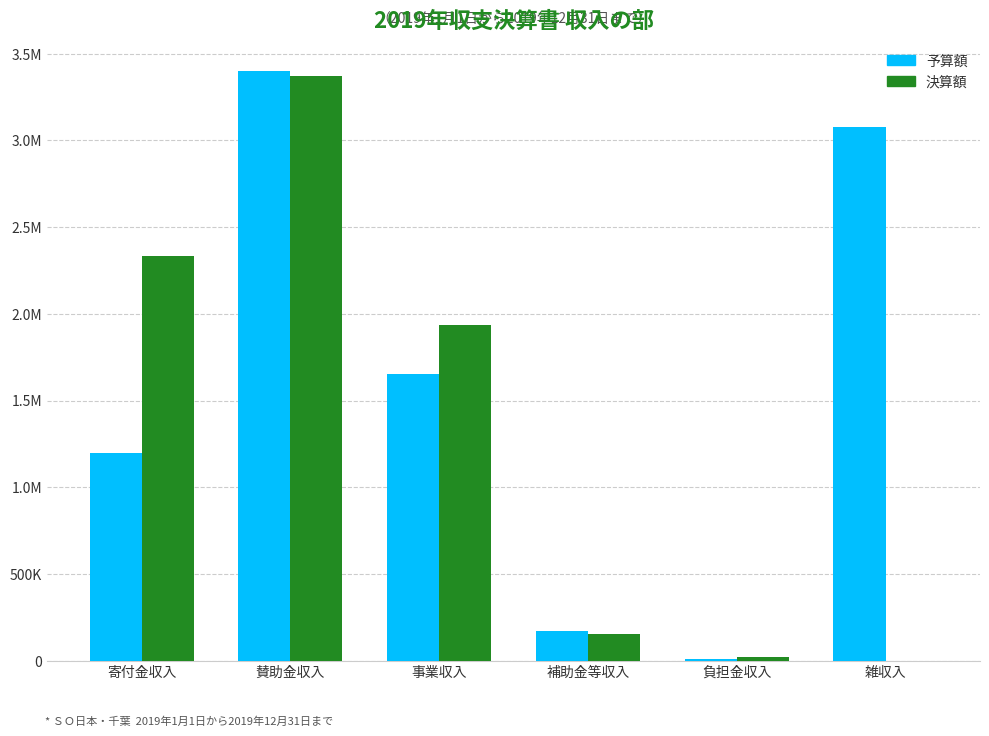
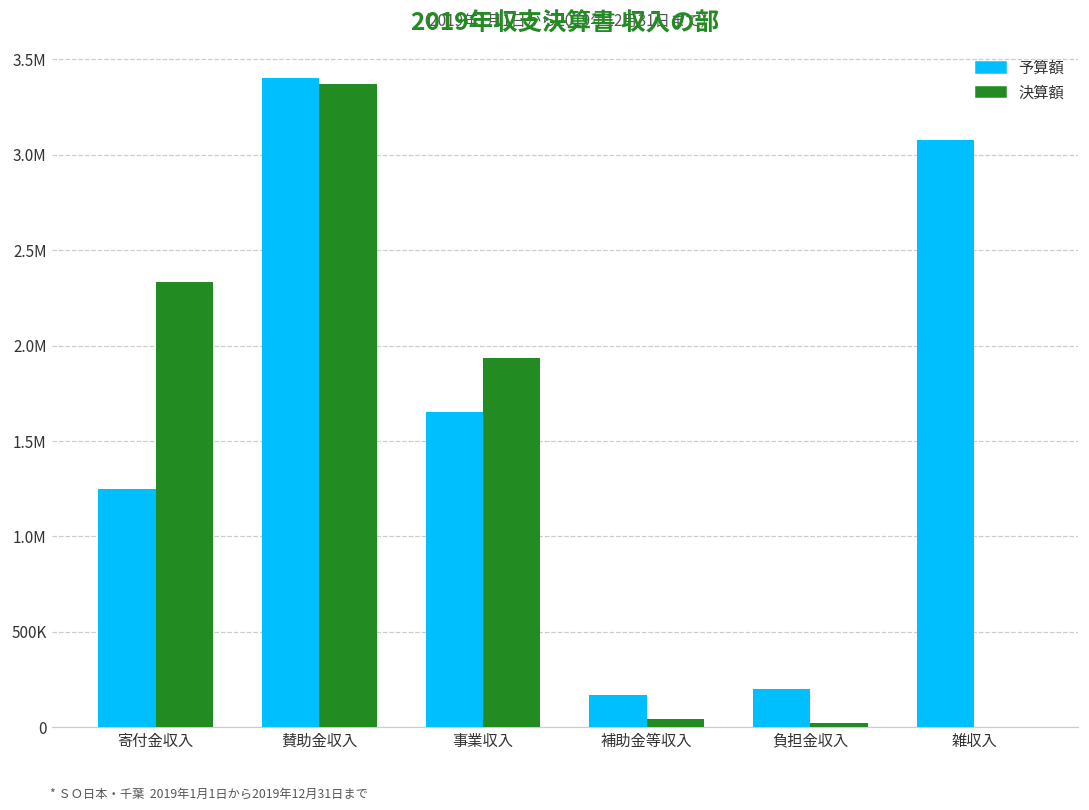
  {
    "予算額": {
-     "寄付金収入": 1200000,
+     "寄付金収入": 1250000,
      "賛助金収入": 3400000,
      "事業収入": 1650000,
      "補助金等収入": 170000,
-     "負担金収入": 10000,
+     "負担金収入": 200000,
      "雑収入": 3080000
    },
    "決算額": {
      "寄付金収入": 2330000,
      "賛助金収入": 3370000,
      "事業収入": 1940000,
-     "補助金等収入": 150000,
+     "補助金等収入": 40000,
      "負担金収入": 20000
    }
  }
